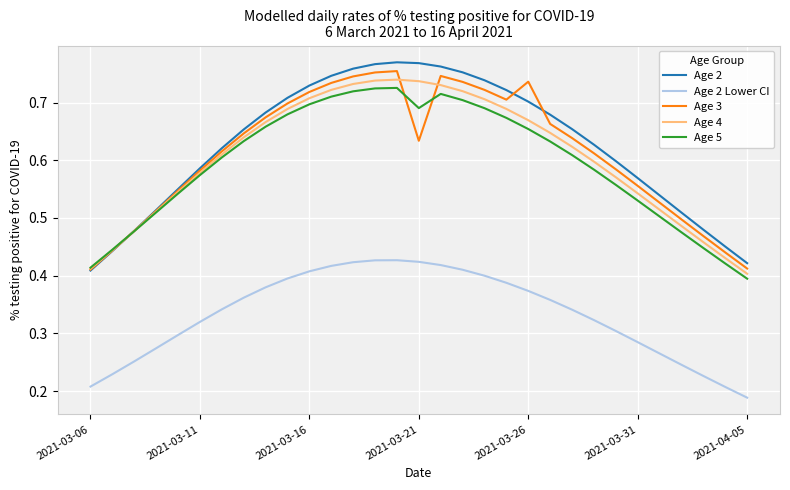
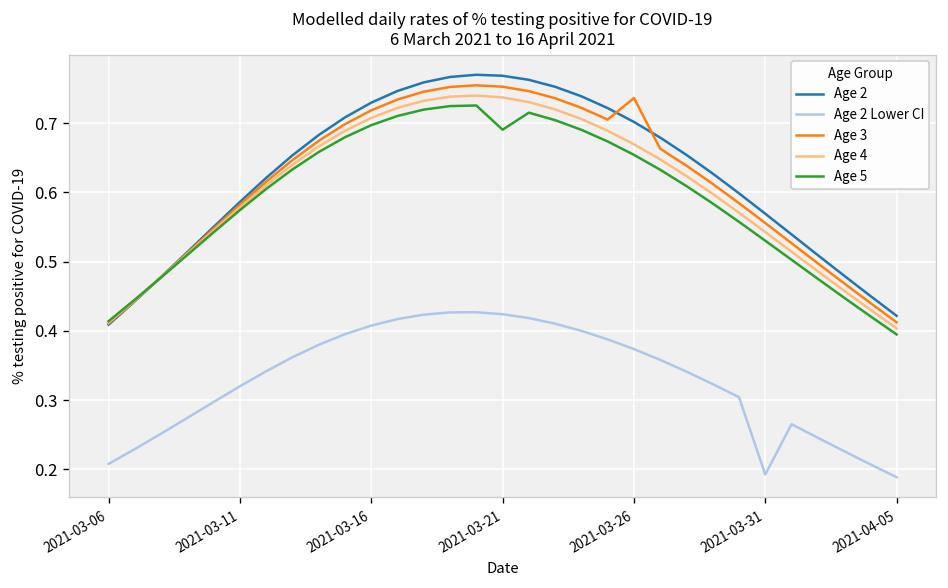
  {
    "Age 2": {
      "2021-03-16": 0.73,
      "2021-03-21": 0.77,
      "2021-03-26": 0.70,
      "2021-03-31": 0.57,
      "2021-04-05": 0.42
    },
    "Age 2 Lower CI": {
      "2021-03-06": 0.21,
      "2021-03-11": 0.32,
      "2021-03-16": 0.41,
      "2021-03-21": 0.42,
      "2021-03-26": 0.37,
-     "2021-03-31": 0.28,
+     "2021-03-31": 0.19,
      "2021-04-05": 0.19
    },
    "Age 3": {
      "2021-03-16": 0.72,
-     "2021-03-21": 0.63,
+     "2021-03-21": 0.75,
      "2021-03-26": 0.74,
      "2021-03-31": 0.56,
      "2021-04-05": 0.41
    },
    "Age 4": {
      "2021-03-16": 0.71,
      "2021-03-21": 0.74,
      "2021-03-26": 0.67,
      "2021-03-31": 0.54,
      "2021-04-05": 0.40
    },
    "Age 5": {
      "2021-03-16": 0.70,
      "2021-03-21": 0.69,
      "2021-03-26": 0.65,
      "2021-03-31": 0.53,
      "2021-04-05": 0.39
    }
  }
